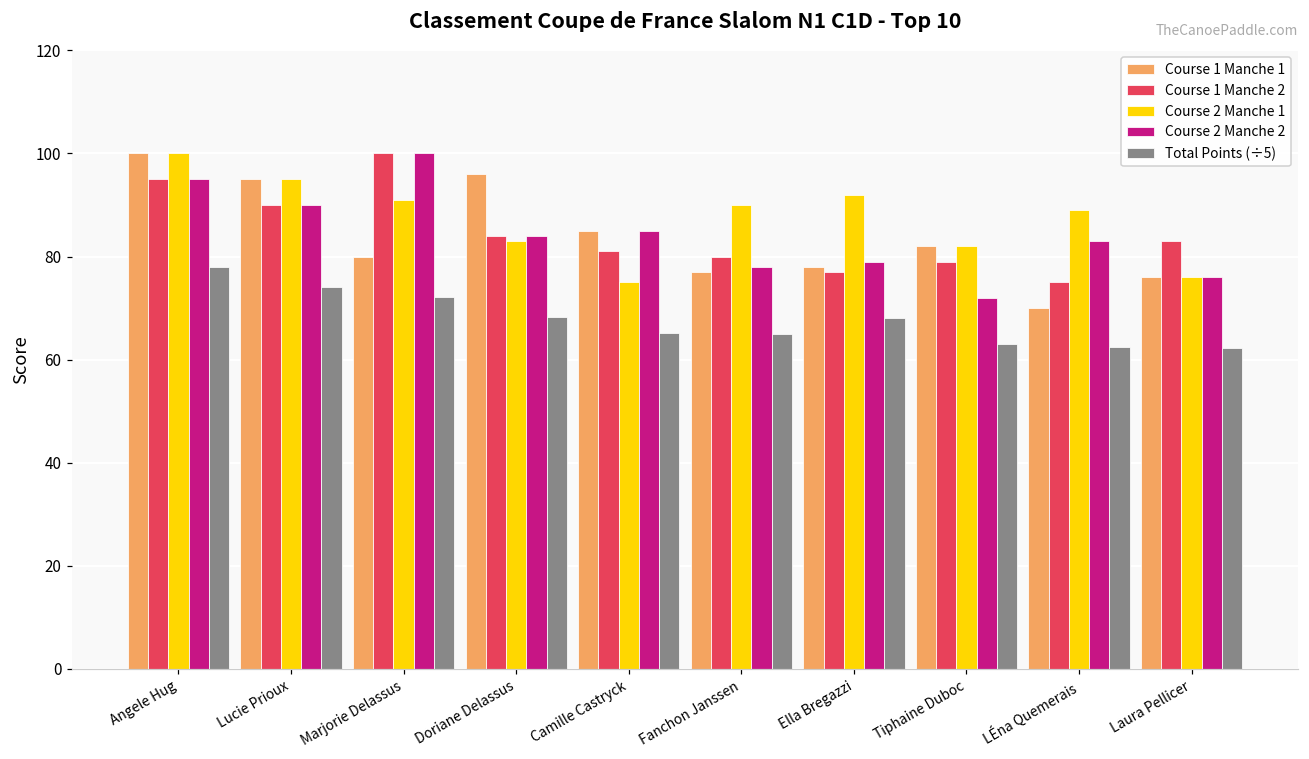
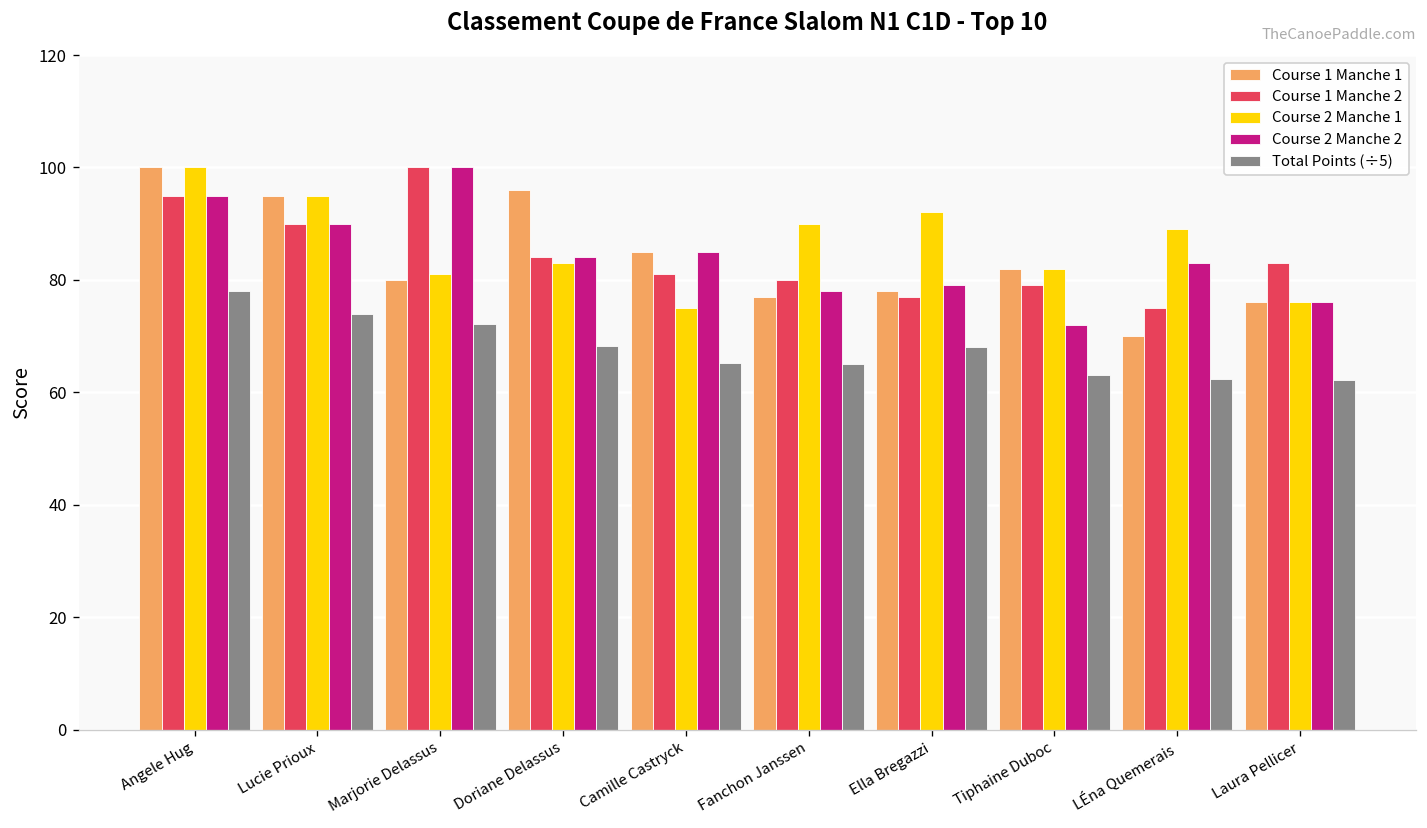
  {
    "Course 1 Manche 1": {
      "Angele Hug": 100,
      "Lucie Prioux": 95,
      "Marjorie Delassus": 80,
      "Doriane Delassus": 96,
      "Camille Castryck": 85,
      "Fanchon Janssen": 77,
      "Ella Bregazzi": 78,
      "Tiphaine Duboc": 82,
      "LÉna Quemerais": 70,
      "Laura Pellicer": 76
    },
    "Course 1 Manche 2": {
      "Angele Hug": 95,
      "Lucie Prioux": 90,
      "Marjorie Delassus": 100,
      "Doriane Delassus": 84,
      "Camille Castryck": 81,
      "Fanchon Janssen": 80,
      "Ella Bregazzi": 77,
      "Tiphaine Duboc": 79,
      "LÉna Quemerais": 75,
      "Laura Pellicer": 83
    },
    "Course 2 Manche 1": {
      "Angele Hug": 100,
      "Lucie Prioux": 95,
-     "Marjorie Delassus": 91,
+     "Marjorie Delassus": 81,
      "Doriane Delassus": 83,
      "Camille Castryck": 75,
      "Fanchon Janssen": 90,
      "Ella Bregazzi": 92,
      "Tiphaine Duboc": 82,
      "LÉna Quemerais": 89,
      "Laura Pellicer": 76
    },
    "Course 2 Manche 2": {
      "Angele Hug": 95,
      "Lucie Prioux": 90,
      "Marjorie Delassus": 100,
      "Doriane Delassus": 84,
      "Camille Castryck": 85,
      "Fanchon Janssen": 78,
      "Ella Bregazzi": 79,
      "Tiphaine Duboc": 72,
      "LÉna Quemerais": 83,
      "Laura Pellicer": 76
    },
    "Total Points (÷5)": {
      "Angele Hug": 78,
      "Lucie Prioux": 74,
      "Marjorie Delassus": 72,
      "Doriane Delassus": 68,
      "Camille Castryck": 65,
      "Fanchon Janssen": 65,
      "Ella Bregazzi": 68,
      "Tiphaine Duboc": 63,
      "LÉna Quemerais": 62,
      "Laura Pellicer": 62
    }
  }
